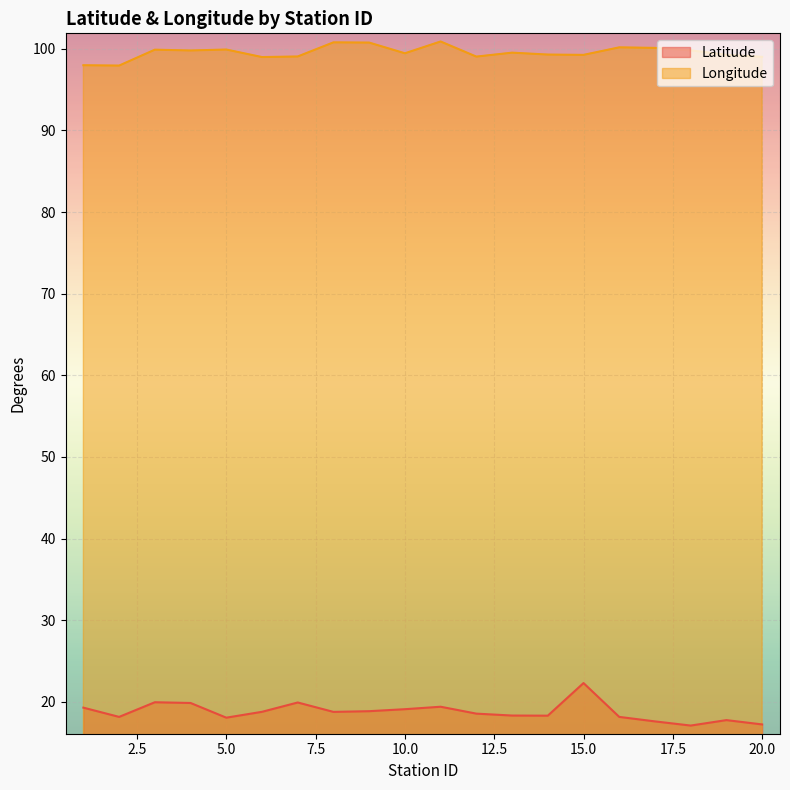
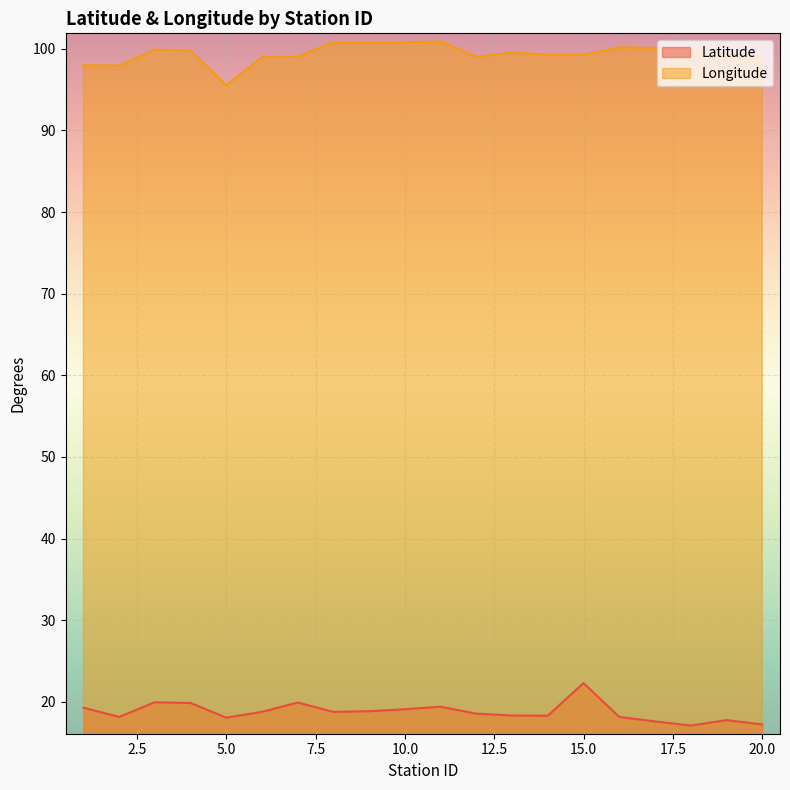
  {
    "Latitude": {
      "5.0": 18,
      "10.0": 19,
      "15.0": 22,
      "20.0": 17
    },
    "Longitude": {
-     "5.0": 100,
-     "10.0": 99,
+     "5.0": 96,
+     "10.0": 101,
      "15.0": 99
    }
  }
